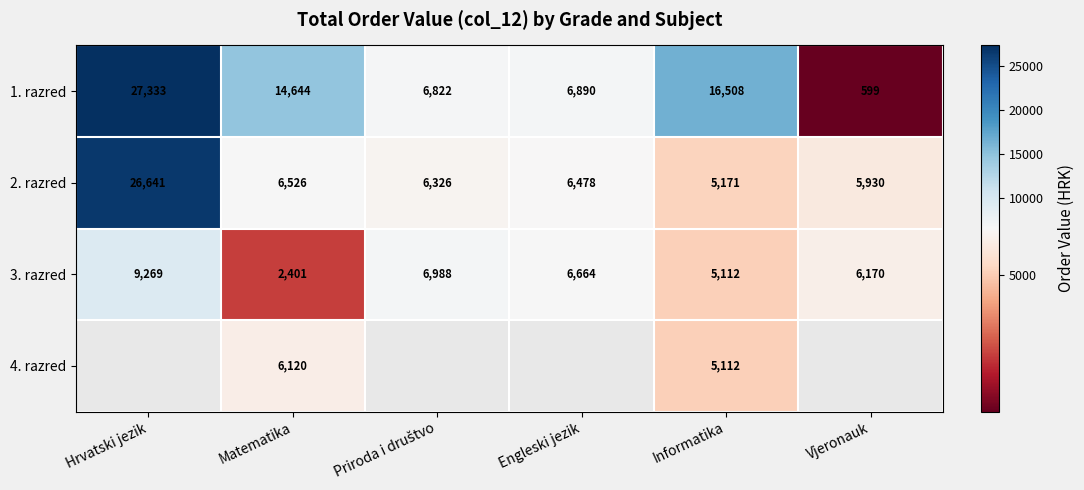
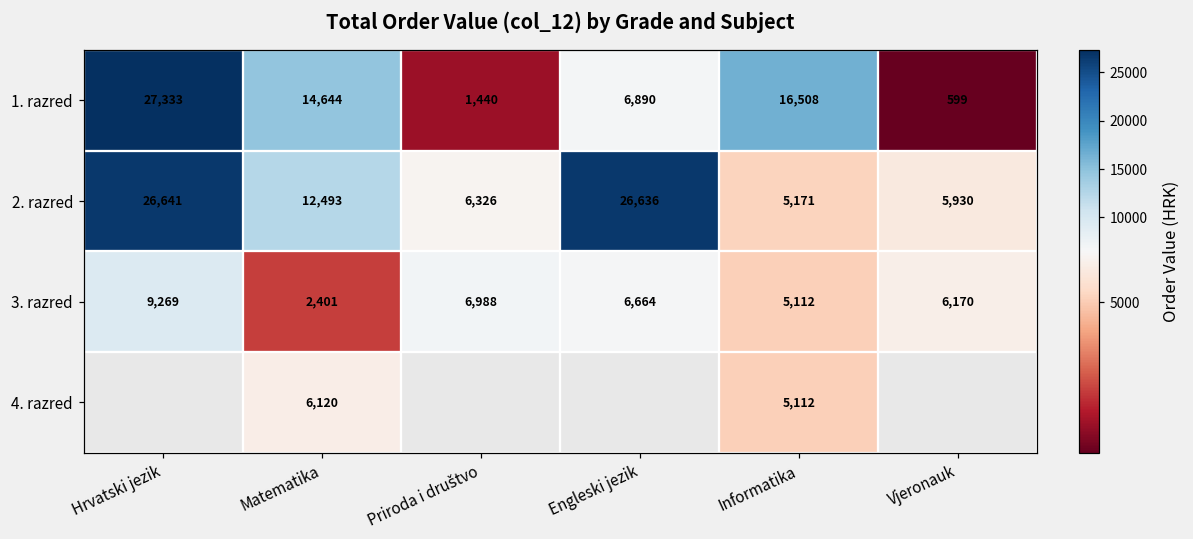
  {
    "1. razred": {
      "Hrvatski jezik": "27,333",
      "Matematika": "14,644",
-     "Priroda i društvo": "6,822",
+     "Priroda i društvo": "1,440",
      "Engleski jezik": "6,890",
      "Informatika": "16,508",
      "Vjeronauk": "599"
    },
    "2. razred": {
      "Hrvatski jezik": "26,641",
-     "Matematika": "6,526",
+     "Matematika": "12,493",
      "Priroda i društvo": "6,326",
-     "Engleski jezik": "6,478",
+     "Engleski jezik": "26,636",
      "Informatika": "5,171",
      "Vjeronauk": "5,930"
    },
    "3. razred": {
      "Hrvatski jezik": "9,269",
      "Matematika": "2,401",
      "Priroda i društvo": "6,988",
      "Engleski jezik": "6,664",
      "Informatika": "5,112",
      "Vjeronauk": "6,170"
    },
    "4. razred": {
      "Matematika": "6,120",
      "Informatika": "5,112"
    }
  }
